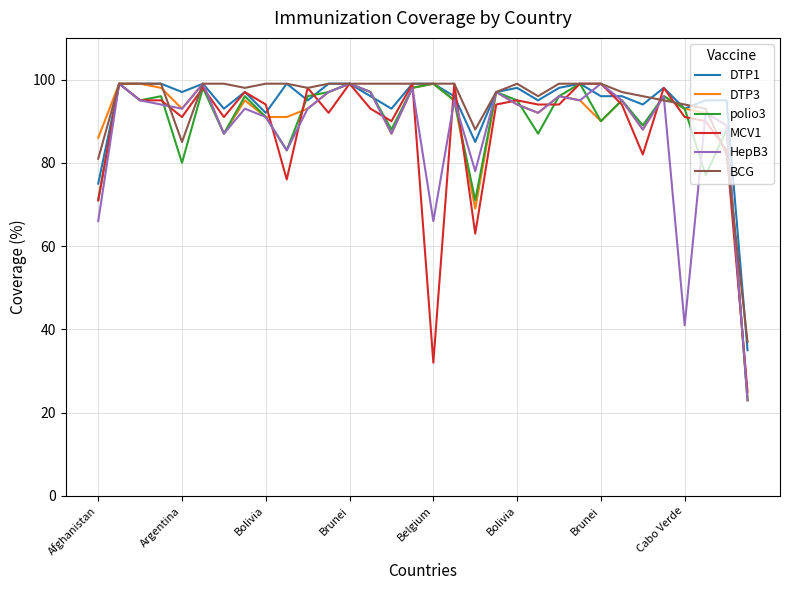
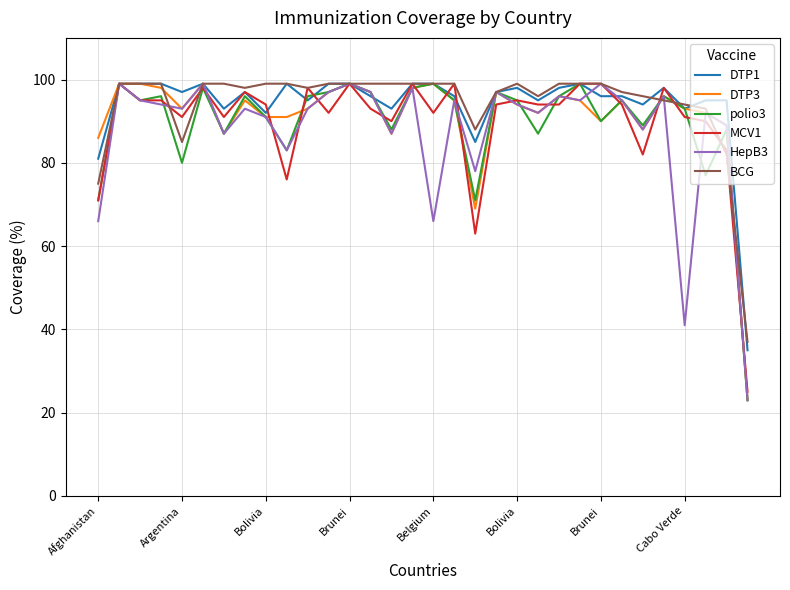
  {
    "DTP1": {
-     "Afghanistan": 75,
+     "Afghanistan": 81,
      "Argentina": 97
    },
    "DTP3": {
      "Afghanistan": 86
    },
    "polio3": {
      "Argentina": 80
    },
    "MCV1": {
      "Argentina": 91,
-     "Belgium": 32,
+     "Belgium": 92,
      "Cabo Verde": 91
    },
    "HepB3": {
      "Afghanistan": 66,
      "Belgium": 66,
      "Cabo Verde": 41
    },
    "BCG": {
-     "Afghanistan": 81,
+     "Afghanistan": 75,
      "Argentina": 85,
      "Cabo Verde": 94
    }
  }
